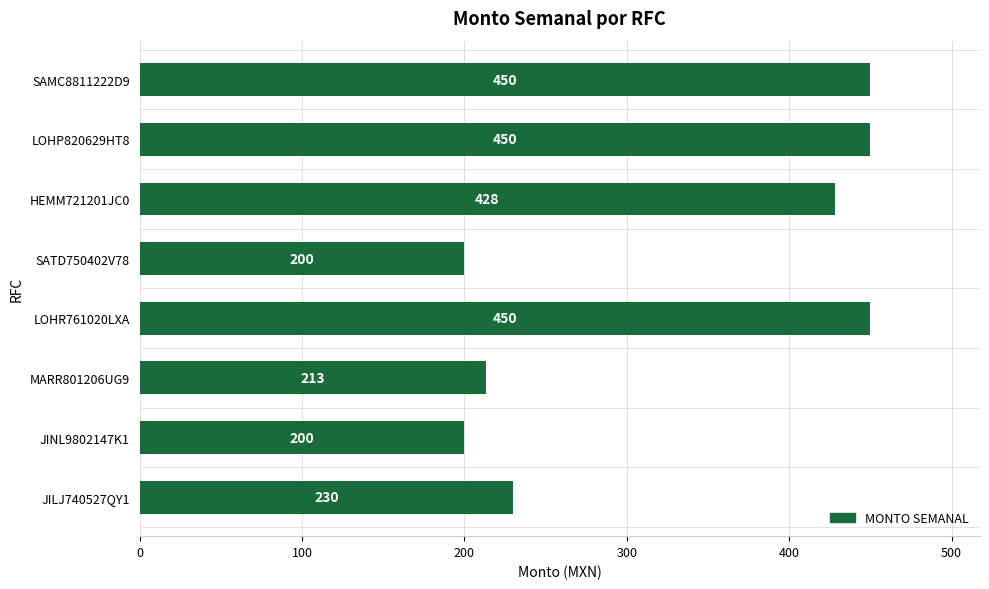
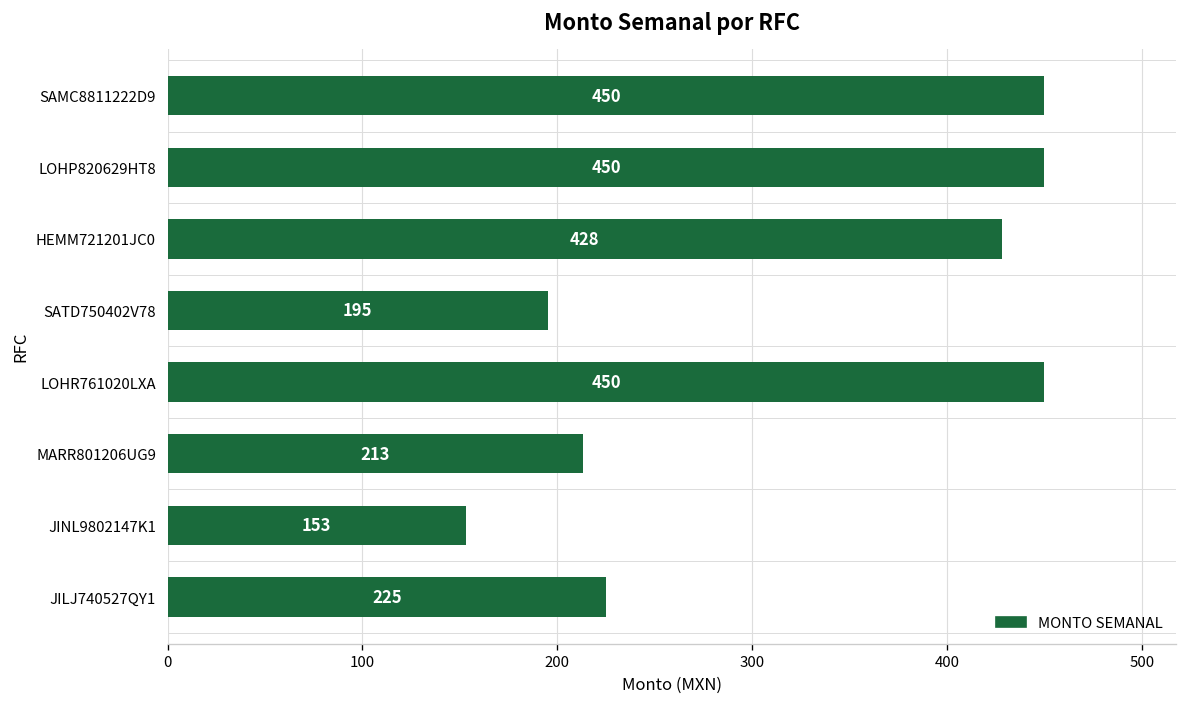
  {
    "SAMC8811222D9": 450,
    "LOHP820629HT8": 450,
    "HEMM721201JC0": 428,
-   "SATD750402V78": 200,
+   "SATD750402V78": 195,
    "LOHR761020LXA": 450,
    "MARR801206UG9": 213,
-   "JINL9802147K1": 200,
-   "JILJ740527QY1": 230
+   "JINL9802147K1": 153,
+   "JILJ740527QY1": 225
  }
